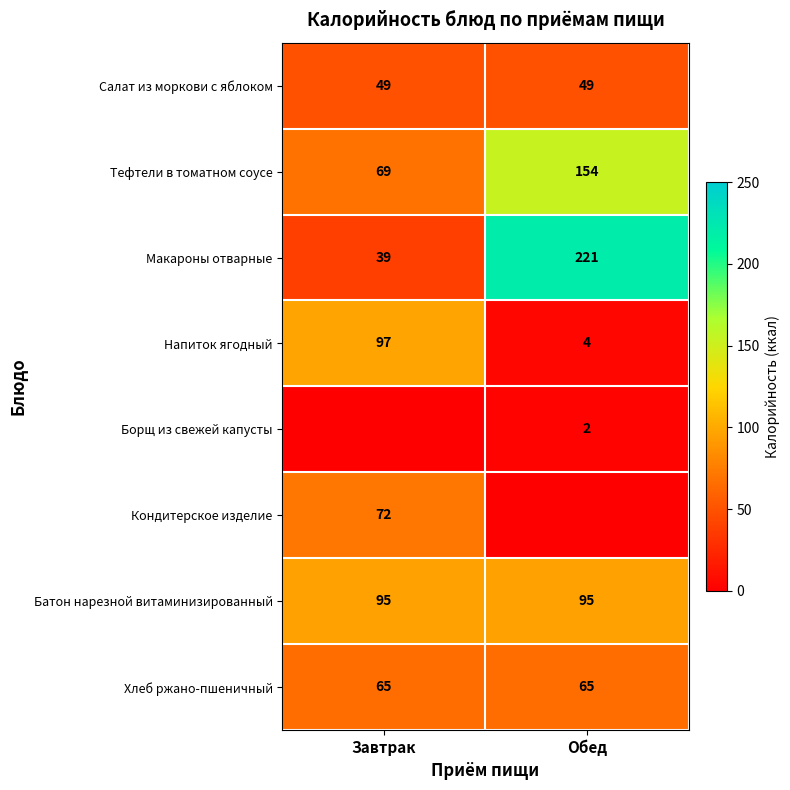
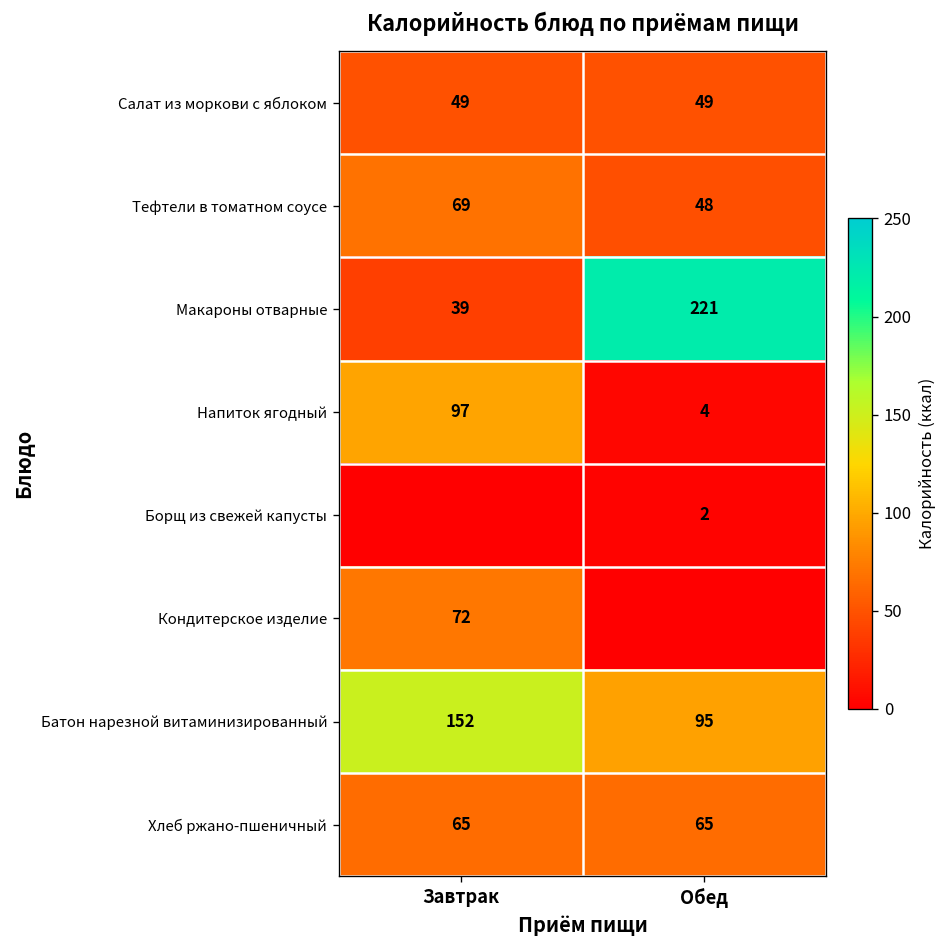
  {
    "Салат из моркови с яблоком": {
      "Завтрак": 49,
      "Обед": 49
    },
    "Тефтели в томатном соусе": {
      "Завтрак": 69,
-     "Обед": 154
+     "Обед": 48
    },
    "Макароны отварные": {
      "Завтрак": 39,
      "Обед": 221
    },
    "Напиток ягодный": {
      "Завтрак": 97,
      "Обед": 4
    },
    "Борщ из свежей капусты": {
      "Обед": 2
    },
    "Кондитерское изделие": {
      "Завтрак": 72
    },
    "Батон нарезной витаминизированный": {
-     "Завтрак": 95,
+     "Завтрак": 152,
      "Обед": 95
    },
    "Хлеб ржано-пшеничный": {
      "Завтрак": 65,
      "Обед": 65
    }
  }
